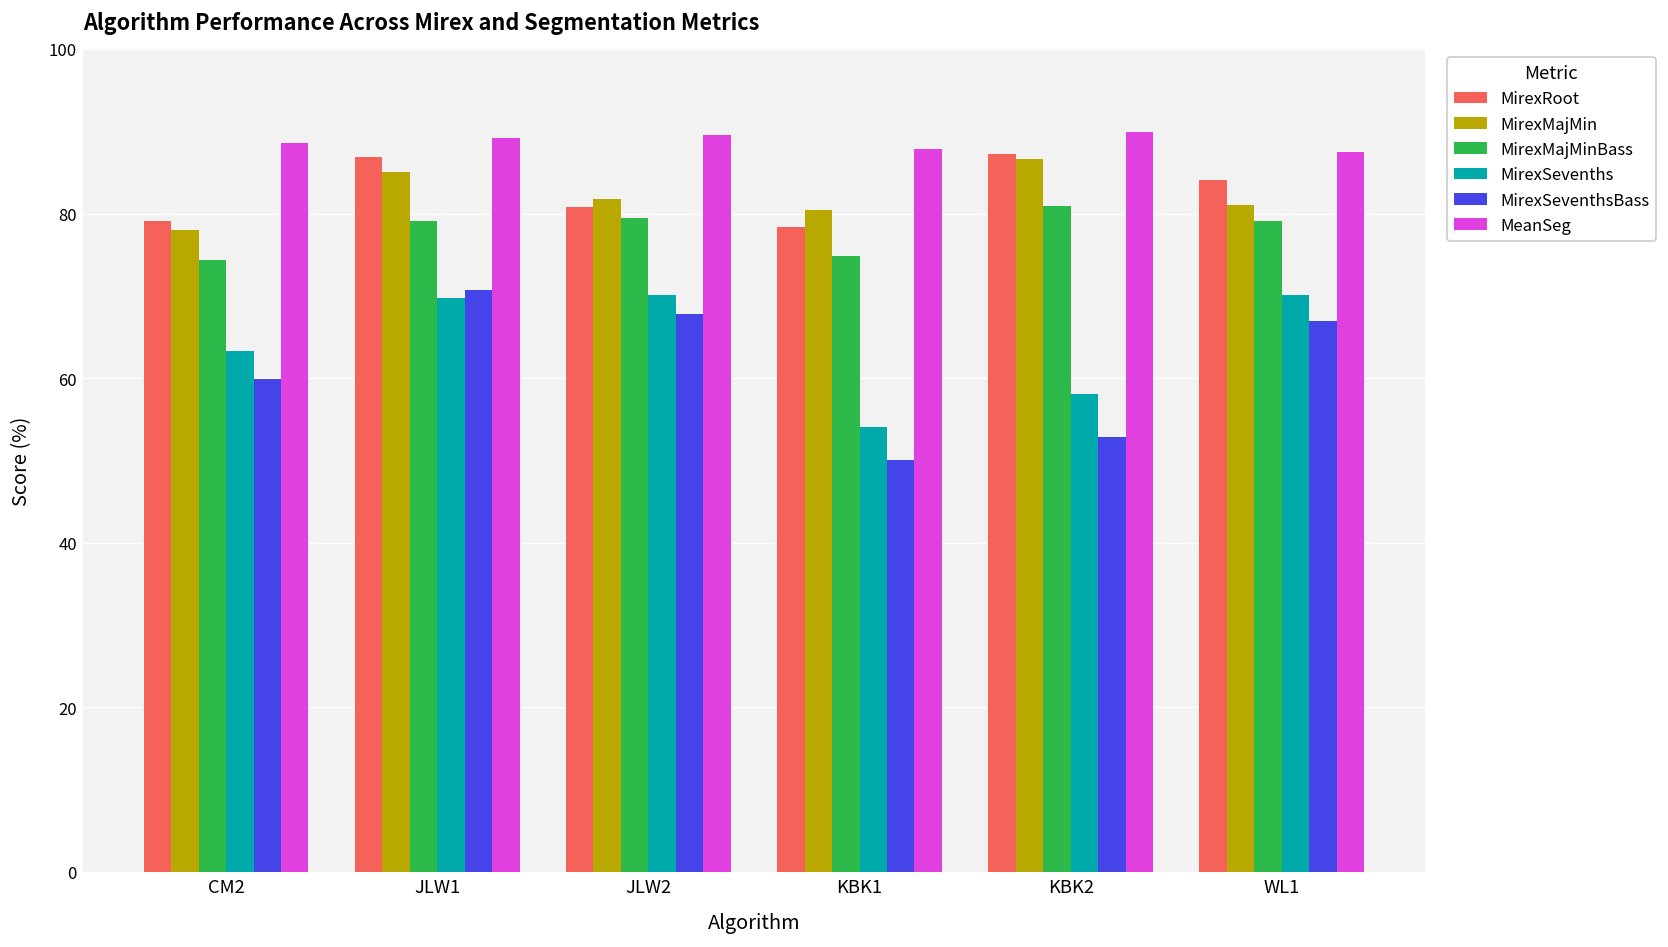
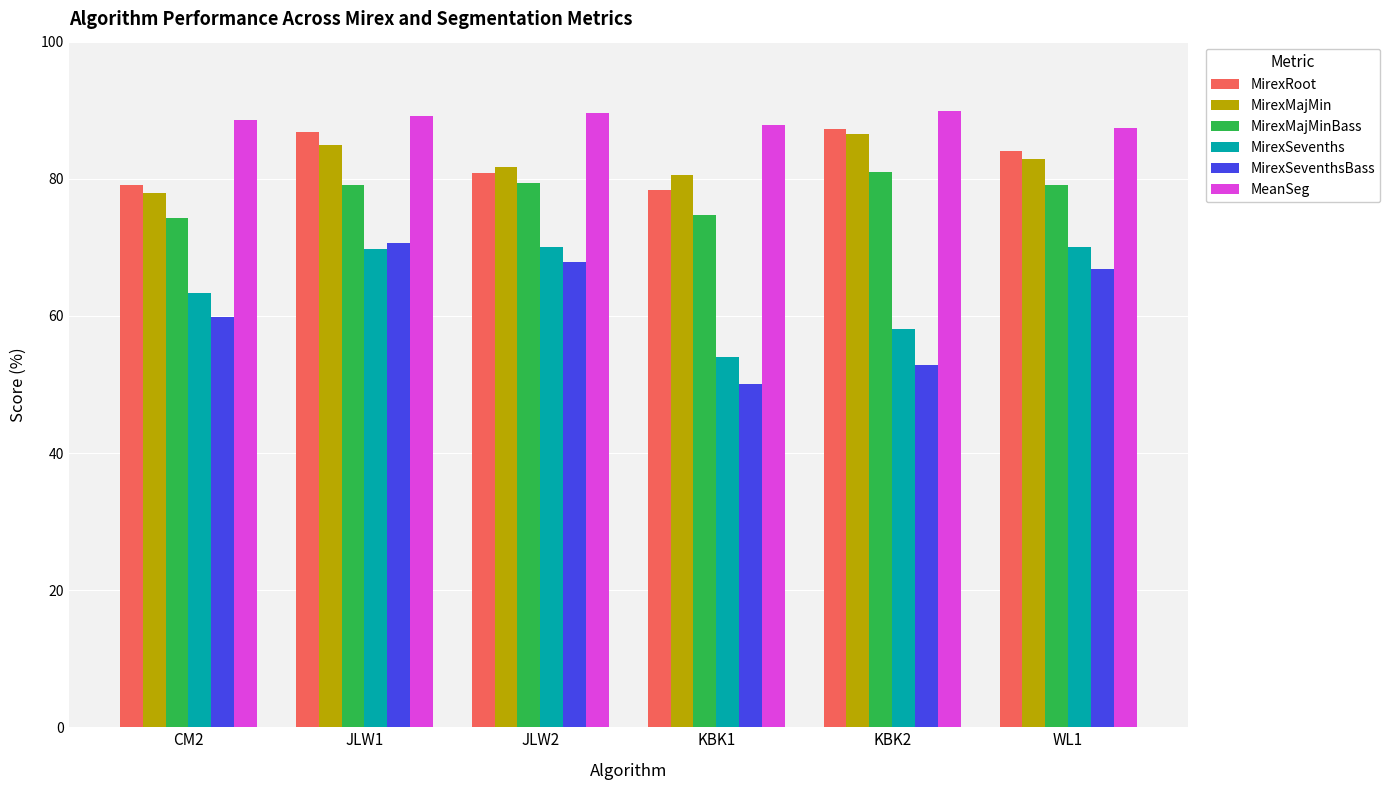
  {
    "MirexRoot": {
      "CM2": 79,
      "JLW1": 87,
      "JLW2": 81,
      "KBK1": 78,
      "KBK2": 87,
      "WL1": 84
    },
    "MirexMajMin": {
      "CM2": 78,
      "JLW1": 85,
      "JLW2": 82,
      "KBK1": 80,
      "KBK2": 87,
-     "WL1": 81
+     "WL1": 83
    },
    "MirexMajMinBass": {
      "CM2": 74,
      "JLW1": 79,
      "JLW2": 79,
      "KBK1": 75,
      "KBK2": 81,
      "WL1": 79
    },
    "MirexSevenths": {
      "CM2": 63,
      "JLW1": 70,
      "JLW2": 70,
      "KBK1": 54,
      "KBK2": 58,
      "WL1": 70
    },
    "MirexSeventhsBass": {
      "CM2": 60,
      "JLW1": 71,
      "JLW2": 68,
      "KBK1": 50,
      "KBK2": 53,
      "WL1": 67
    },
    "MeanSeg": {
      "CM2": 89,
      "JLW1": 89,
      "JLW2": 90,
      "KBK1": 88,
      "KBK2": 90,
      "WL1": 87
    }
  }
